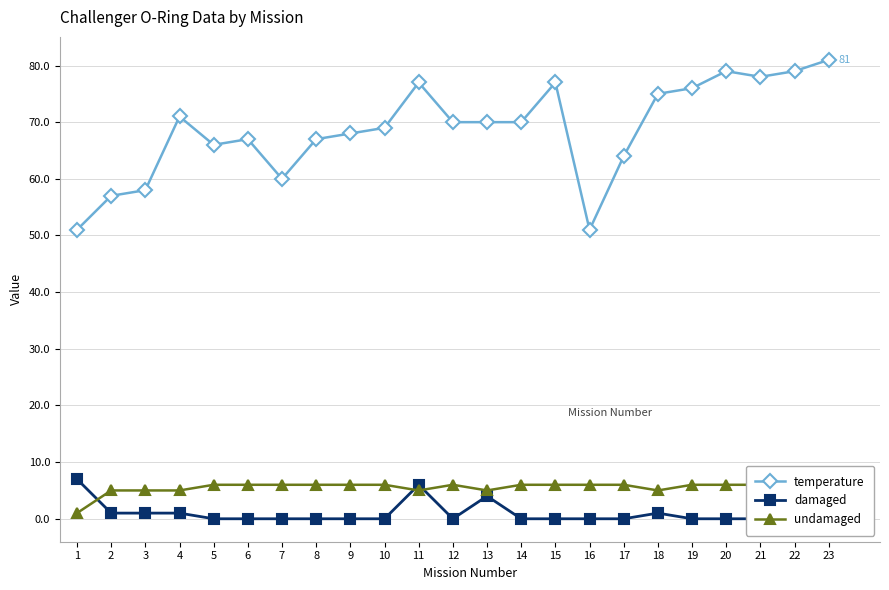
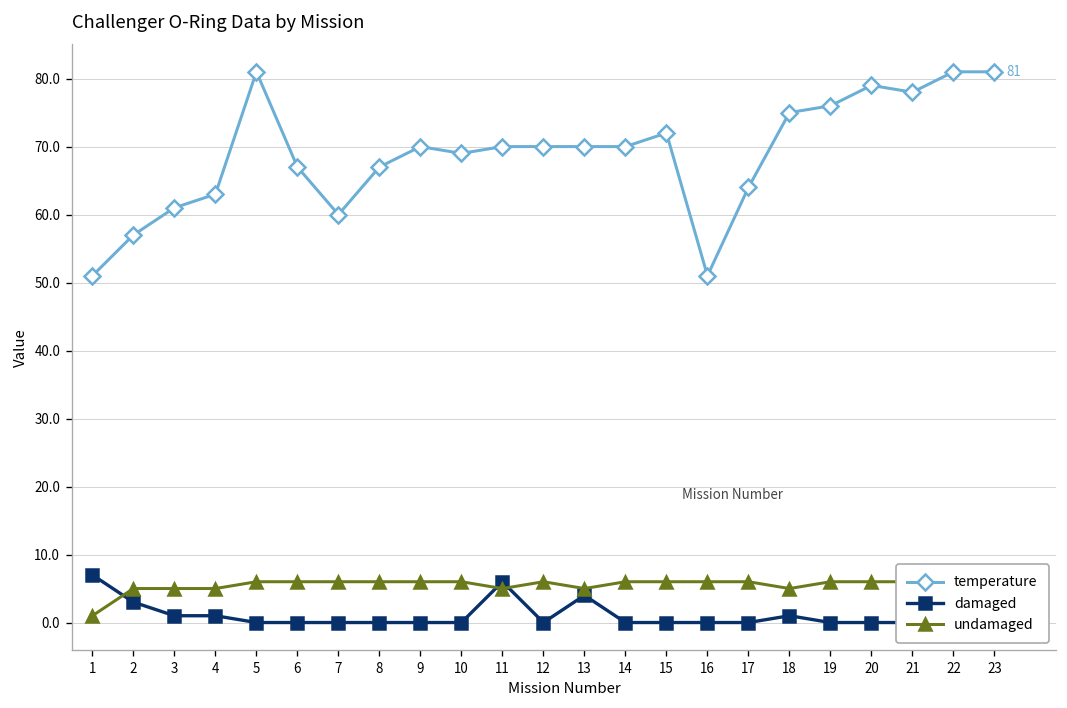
  {
    "temperature": {
      "1": 51,
      "2": 57,
-     "3": 58,
-     "4": 71,
-     "5": 66,
+     "3": 61,
+     "4": 63,
+     "5": 81,
      "6": 67,
      "7": 60,
      "8": 67,
-     "9": 68,
+     "9": 70,
      "10": 69,
-     "11": 77,
+     "11": 70,
      "12": 70,
      "13": 70,
      "14": 70,
-     "15": 77,
+     "15": 72,
      "16": 51,
      "17": 64,
      "18": 75,
      "19": 76,
      "20": 79,
      "21": 78,
-     "22": 79
+     "22": 81
    },
    "damaged": {
      "1": 7,
-     "2": 1,
+     "2": 3,
      "3": 1,
      "4": 1,
      "5": 0,
      "6": 0,
      "7": 0,
      "8": 0,
      "9": 0,
      "10": 0,
      "11": 6,
      "12": 0,
      "13": 4,
      "14": 0,
      "15": 0,
      "16": 0,
      "17": 0,
      "18": 1,
      "19": 0,
      "20": 0
    },
    "undamaged": {
      "1": 1,
      "2": 5,
      "3": 5,
      "4": 5,
      "5": 6,
      "6": 6,
      "7": 6,
      "8": 6,
      "9": 6,
      "10": 6,
      "11": 5,
      "12": 6,
      "13": 5,
      "14": 6,
      "15": 6,
      "16": 6,
      "17": 6,
      "18": 5,
      "19": 6,
      "20": 6
    }
  }
